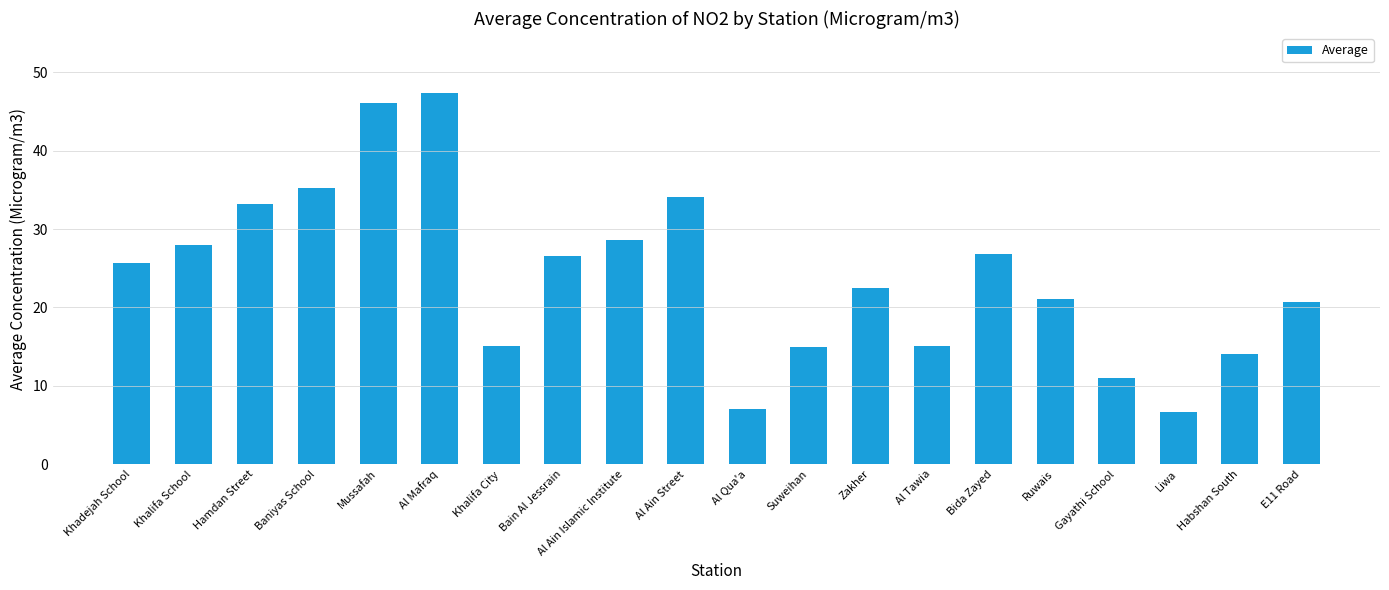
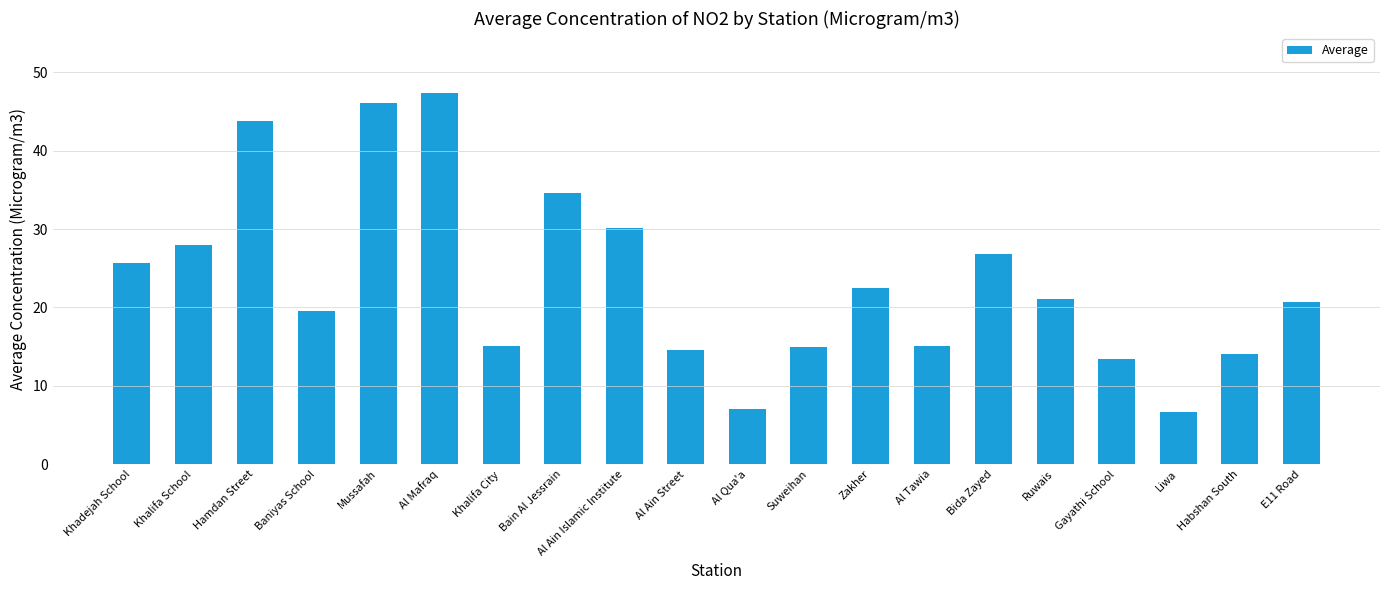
  {
    "Khadejah School": 26,
    "Khalifa School": 28,
-   "Hamdan Street": 33,
-   "Baniyas School": 35,
+   "Hamdan Street": 44,
+   "Baniyas School": 20,
    "Mussafah": 46,
    "Al Mafraq": 47,
    "Khalifa City": 15,
-   "Bain Al Jessrain": 27,
-   "Al Ain Islamic Institute": 29,
-   "Al Ain Street": 34,
+   "Bain Al Jessrain": 35,
+   "Al Ain Islamic Institute": 30,
+   "Al Ain Street": 15,
    "Al Qua'a": 7,
    "Suweihan": 15,
    "Zakher": 23,
    "Al Tawia": 15,
    "Bida Zayed": 27,
    "Ruwais": 21,
-   "Gayathi School": 11,
+   "Gayathi School": 13,
    "Liwa": 7,
    "Habshan South": 14,
    "E11 Road": 21
  }
